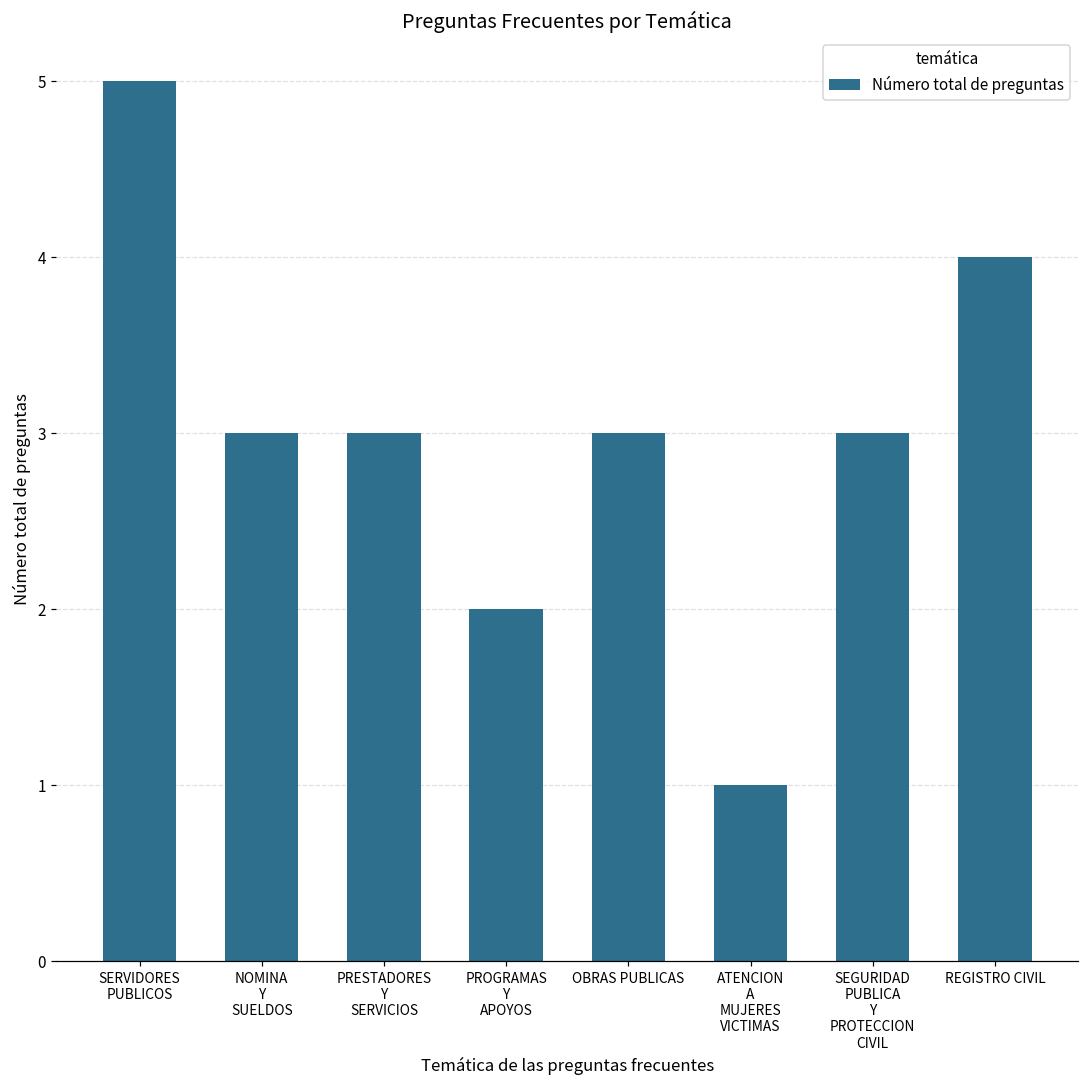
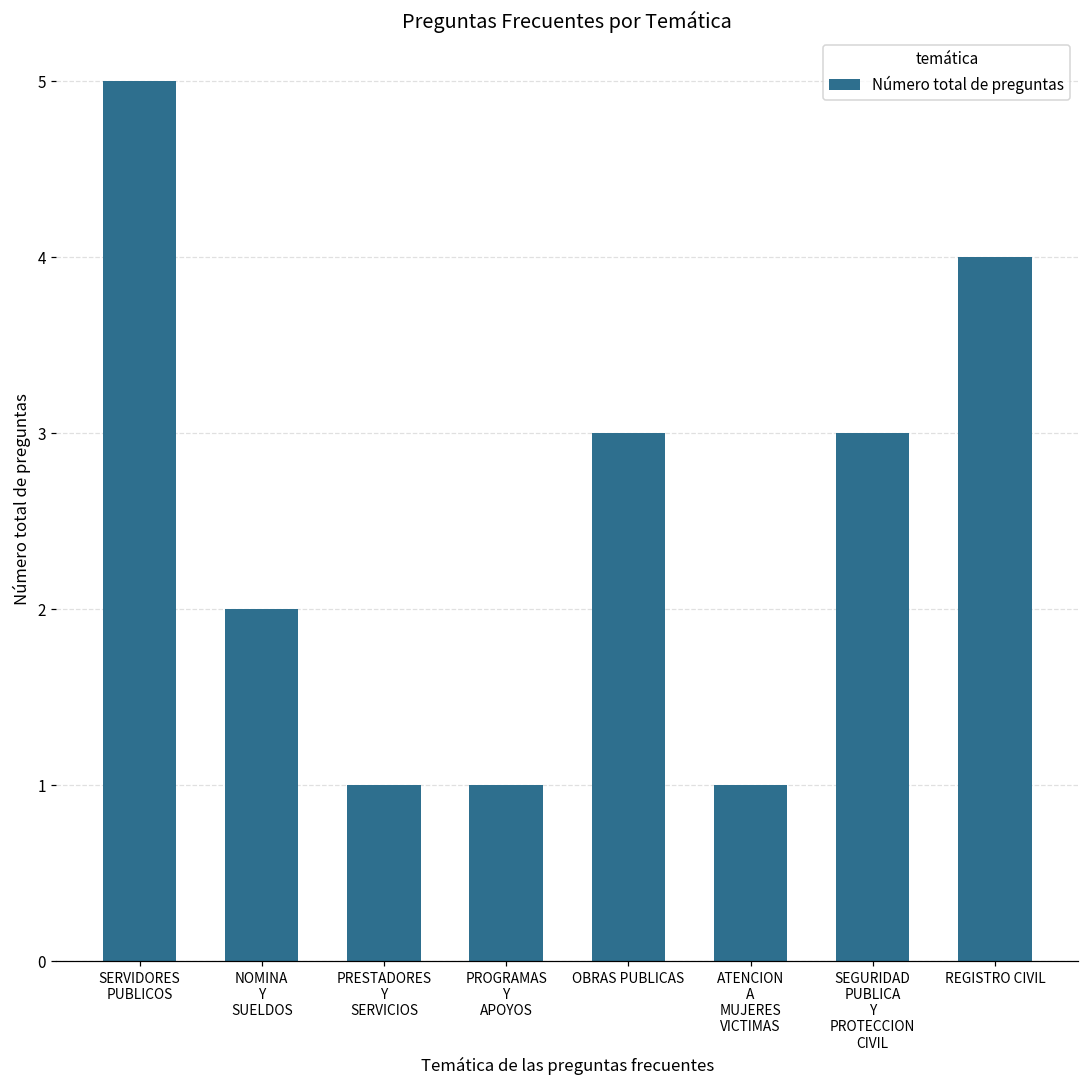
  {
    "SERVIDORES PUBLICOS": 5,
-   "NOMINA Y SUELDOS": 3,
-   "PRESTADORES Y SERVICIOS": 3,
-   "PROGRAMAS Y APOYOS": 2,
+   "NOMINA Y SUELDOS": 2,
+   "PRESTADORES Y SERVICIOS": 1,
+   "PROGRAMAS Y APOYOS": 1,
    "OBRAS PUBLICAS": 3,
    "ATENCION A MUJERES VICTIMAS": 1,
    "SEGURIDAD PUBLICA Y PROTECCION CIVIL": 3,
    "REGISTRO CIVIL": 4
  }
